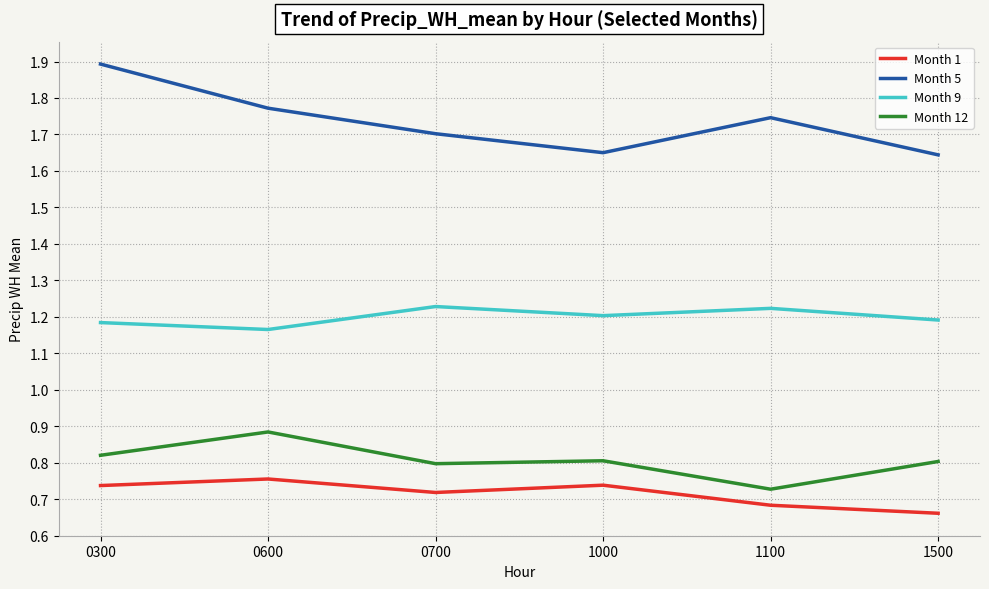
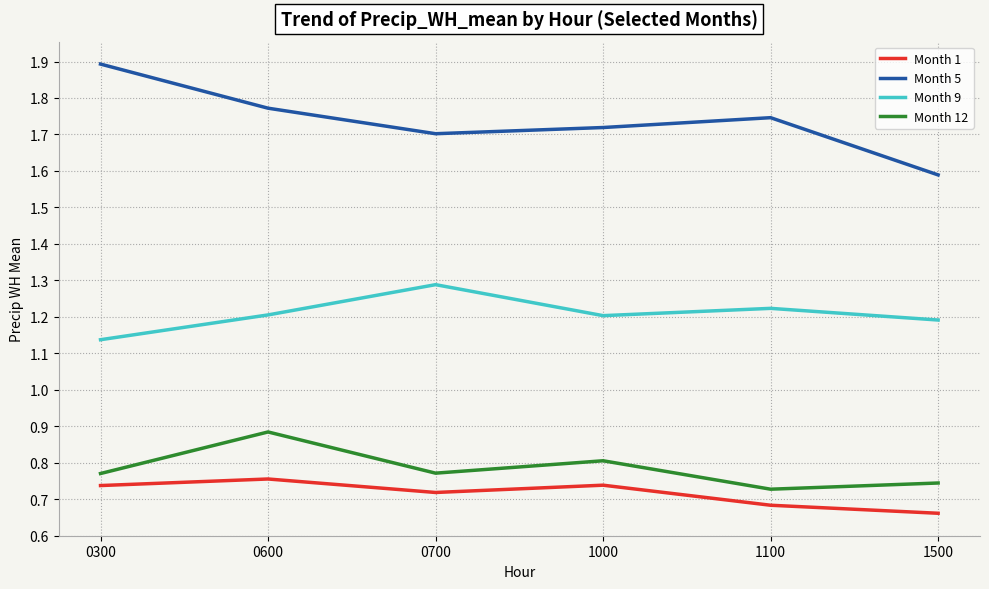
  {
    "Month 1": {
      "0300": 0.74,
      "0600": 0.76,
      "0700": 0.72,
      "1000": 0.74,
      "1100": 0.68,
      "1500": 0.66
    },
    "Month 5": {
      "0300": 1.89,
      "0600": 1.77,
      "0700": 1.70,
-     "1000": 1.65,
+     "1000": 1.72,
      "1100": 1.75,
-     "1500": 1.64
+     "1500": 1.59
    },
    "Month 9": {
-     "0300": 1.18,
-     "0600": 1.17,
-     "0700": 1.23,
+     "0300": 1.14,
+     "0600": 1.21,
+     "0700": 1.29,
      "1000": 1.20,
      "1100": 1.22,
      "1500": 1.19
    },
    "Month 12": {
-     "0300": 0.82,
+     "0300": 0.77,
      "0600": 0.88,
-     "0700": 0.80,
+     "0700": 0.77,
      "1000": 0.81,
      "1100": 0.73,
-     "1500": 0.80
+     "1500": 0.74
    }
  }
